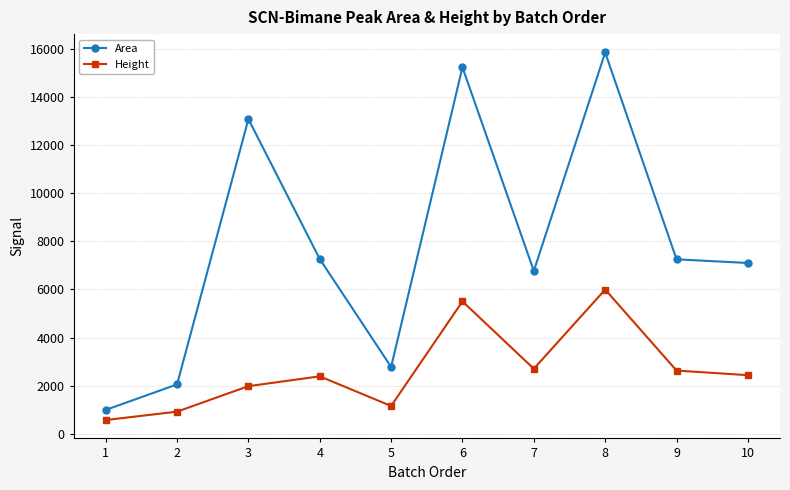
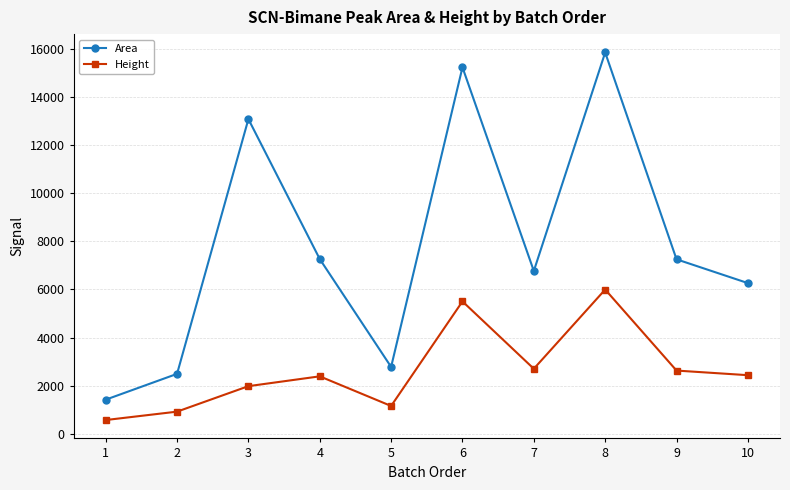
  {
    "Area": {
-     "1": 1000,
-     "2": 2100,
+     "1": 1400,
+     "2": 2500,
      "3": 13100,
      "4": 7300,
      "5": 2800,
      "6": 15200,
      "7": 6800,
      "8": 15900,
      "9": 7300,
-     "10": 7100
+     "10": 6300
    },
    "Height": {
      "1": 600,
      "2": 900,
      "3": 2000,
      "4": 2400,
      "5": 1200,
      "6": 5500,
      "7": 2700,
      "8": 6000,
      "9": 2600,
      "10": 2400
    }
  }
